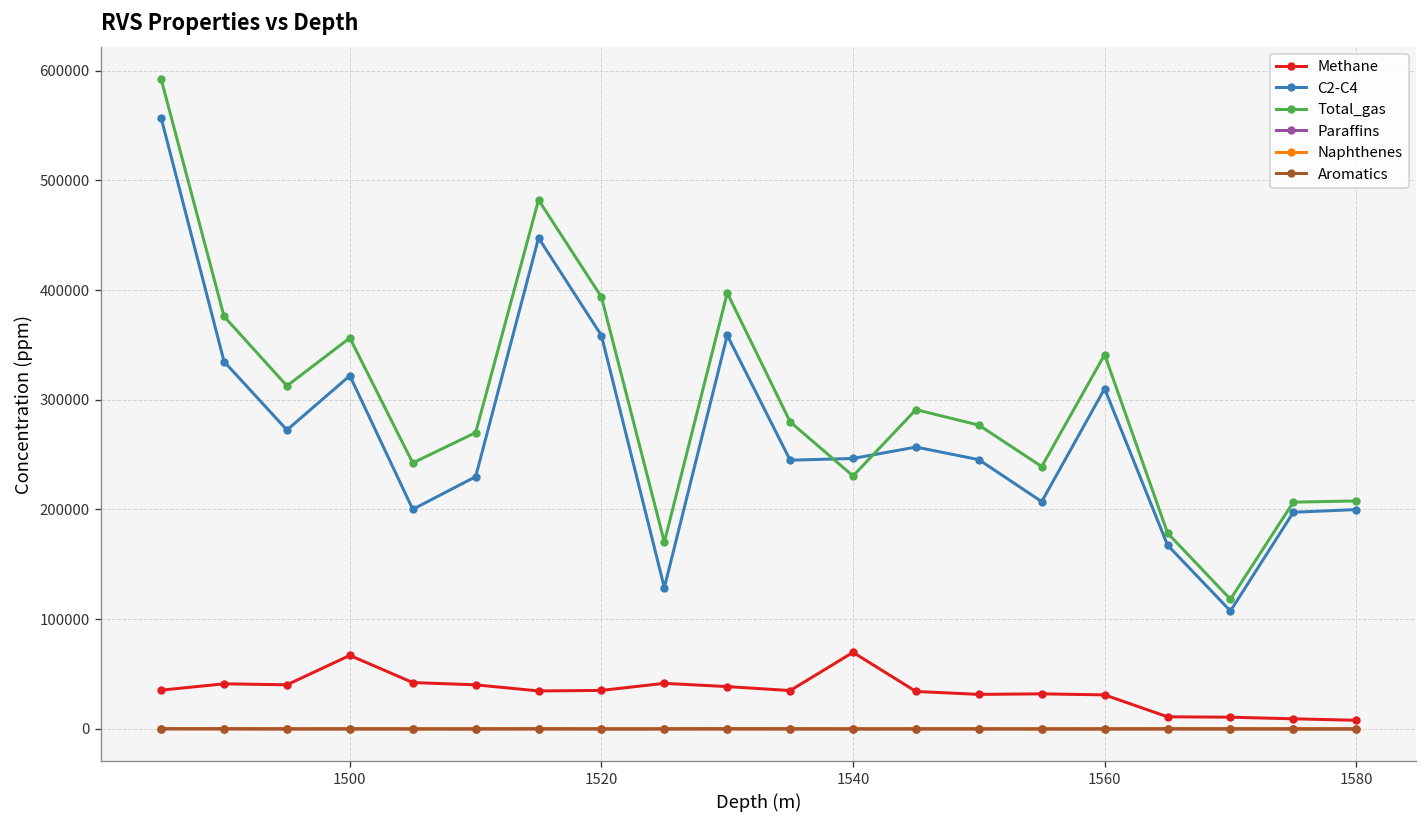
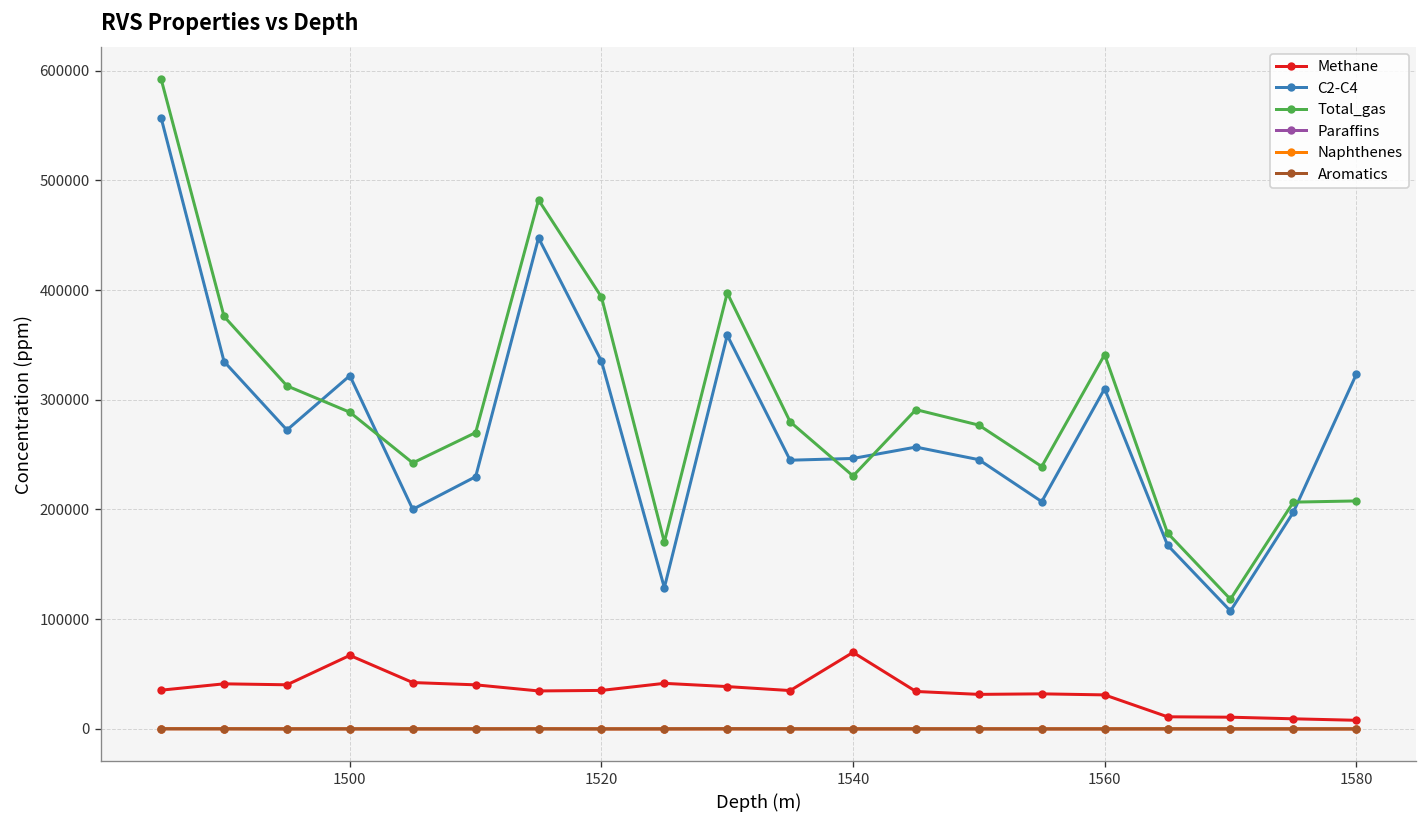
  {
    "Methane": {
      "1500": 70000,
      "1520": 40000,
      "1540": 70000,
      "1560": 30000,
      "1580": 10000
    },
    "C2-C4": {
      "1500": 320000,
-     "1520": 360000,
+     "1520": 340000,
      "1540": 250000,
      "1560": 310000,
-     "1580": 200000
+     "1580": 320000
    },
    "Total_gas": {
-     "1500": 360000,
+     "1500": 290000,
      "1520": 390000,
      "1540": 230000,
      "1560": 340000,
      "1580": 210000
    },
    "Aromatics": {
      "1500": 0,
      "1520": 0,
      "1540": 0,
      "1560": 0,
      "1580": 0
    }
  }
